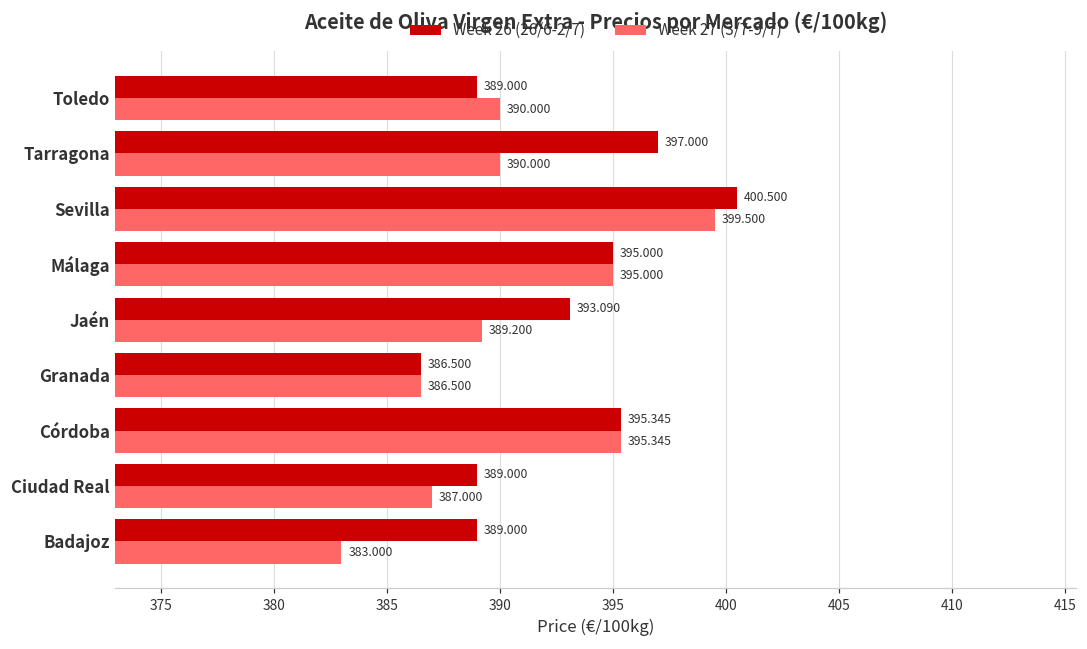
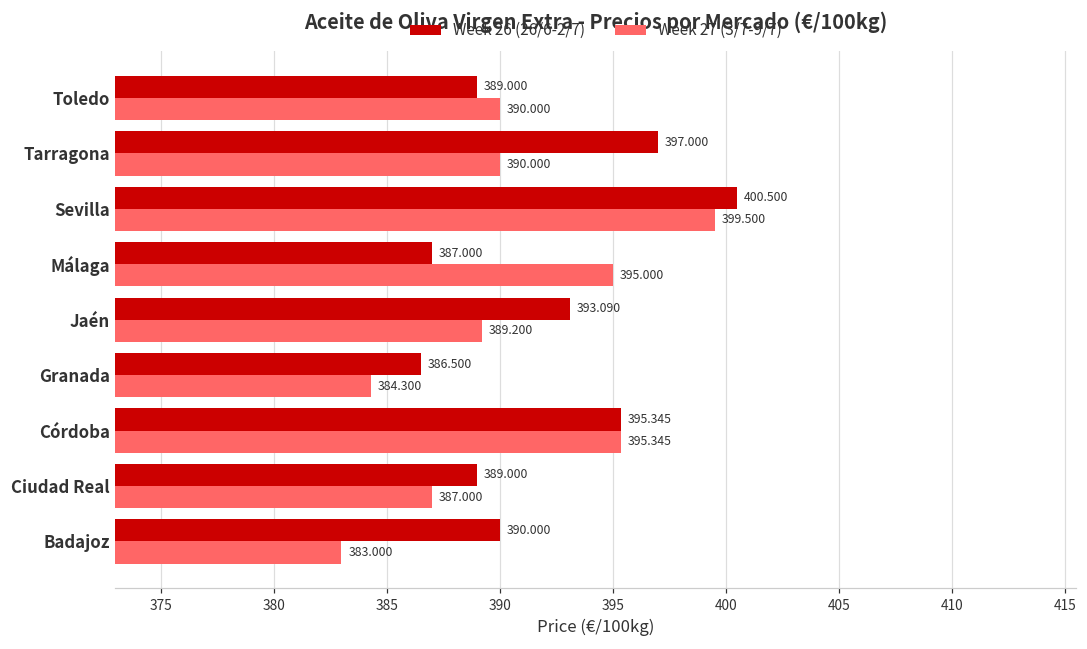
  {
    "Week 26 (26/6-2/7)": {
      "Toledo": 389.000,
      "Tarragona": 397.000,
      "Sevilla": 400.500,
-     "Málaga": 395.000,
+     "Málaga": 387.000,
      "Jaén": 393.090,
      "Granada": 386.500,
      "Córdoba": 395.345,
      "Ciudad Real": 389.000,
-     "Badajoz": 389.000
+     "Badajoz": 390.000
    },
    "Week 27 (3/7-9/7)": {
      "Toledo": 390.000,
      "Tarragona": 390.000,
      "Sevilla": 399.500,
      "Málaga": 395.000,
      "Jaén": 389.200,
-     "Granada": 386.500,
+     "Granada": 384.300,
      "Córdoba": 395.345,
      "Ciudad Real": 387.000,
      "Badajoz": 383.000
    }
  }
